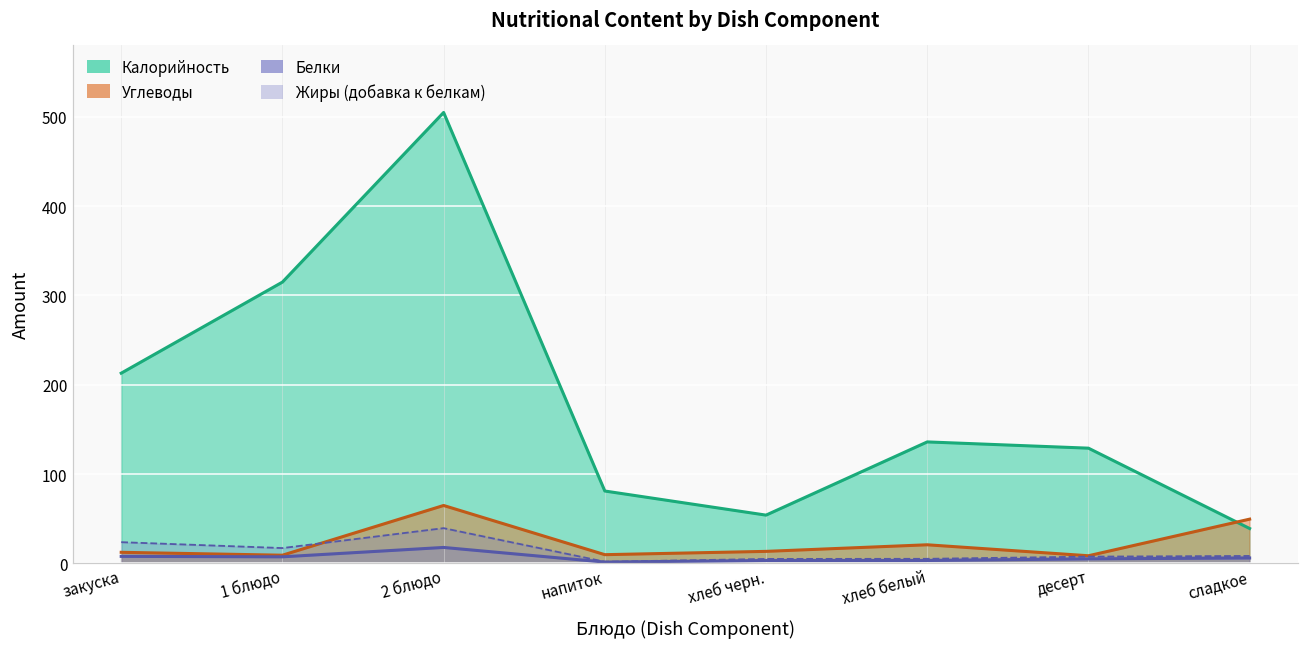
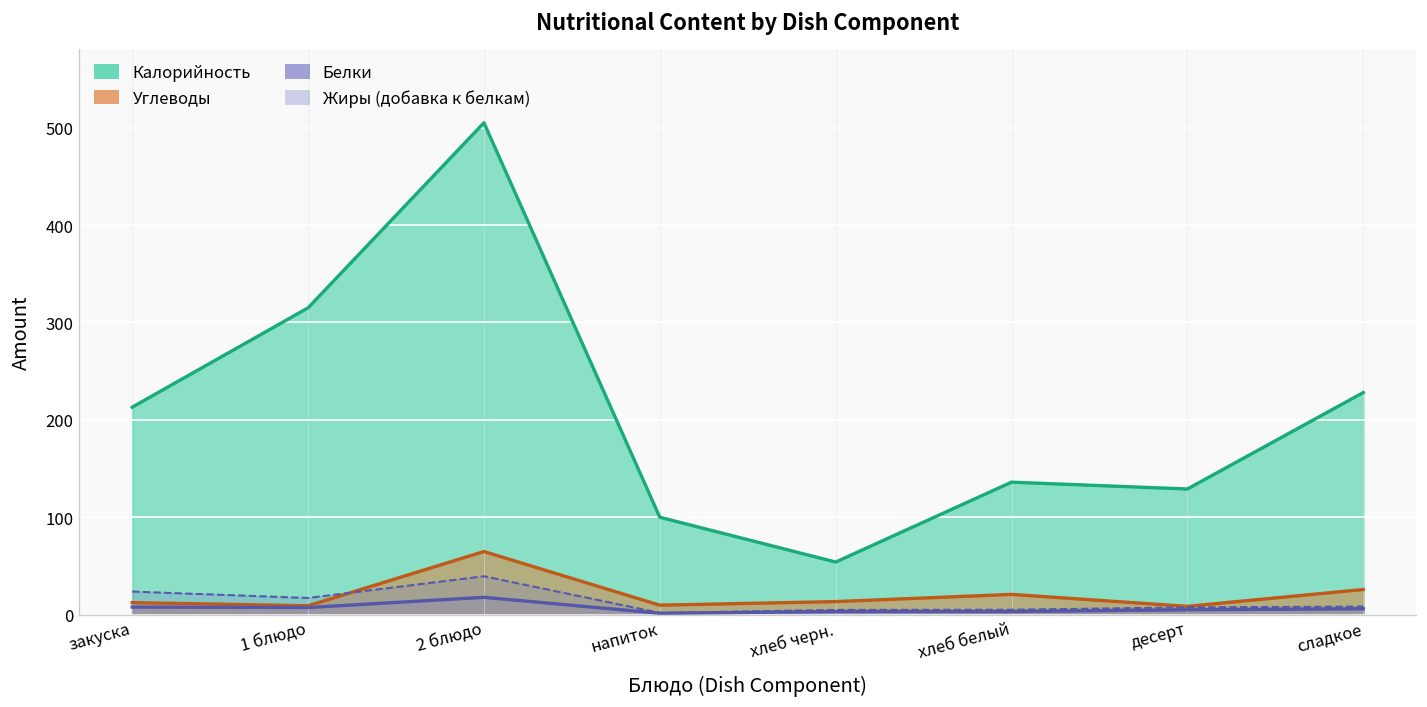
  {
    "Калорийность": {
      "закуска": 210,
      "1 блюдо": 320,
      "2 блюдо": 510,
-     "напиток": 80,
+     "напиток": 100,
      "хлеб черн.": 50,
      "хлеб белый": 140,
      "десерт": 130,
-     "сладкое": 40
+     "сладкое": 230
    },
    "Углеводы": {
      "закуска": 10,
      "2 блюдо": 60,
      "напиток": 10,
      "хлеб черн.": 10,
      "хлеб белый": 20,
-     "сладкое": 50
+     "сладкое": 30
    }
  }
